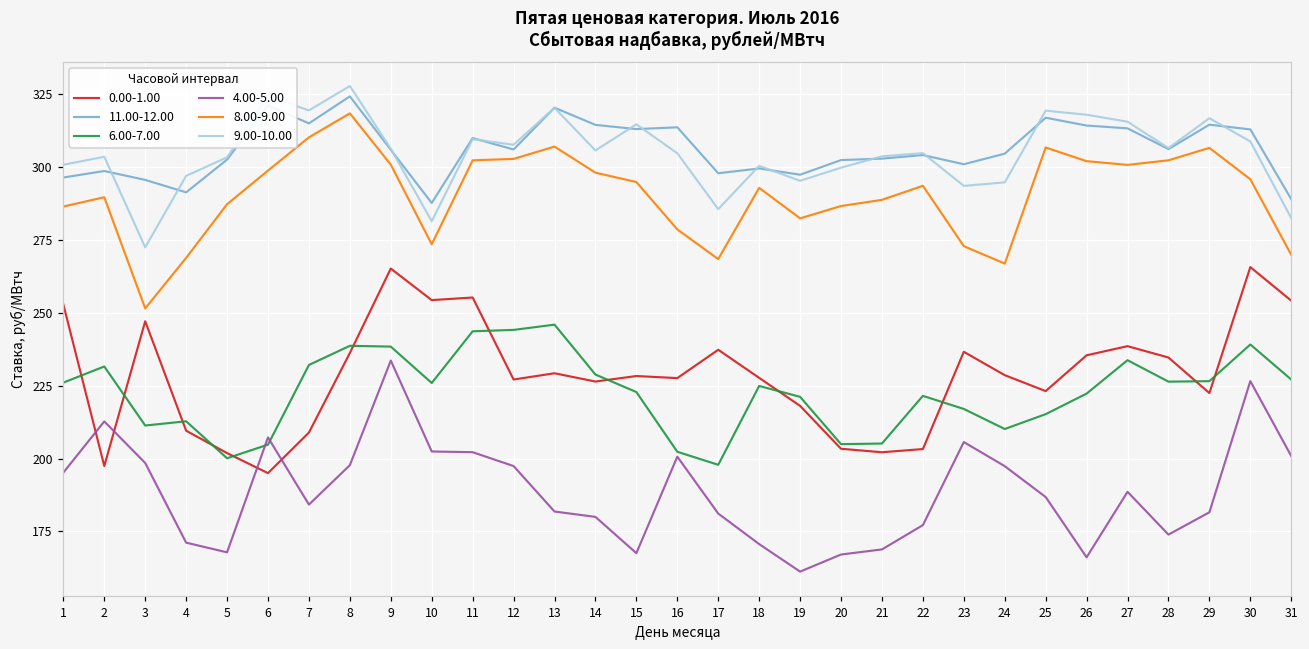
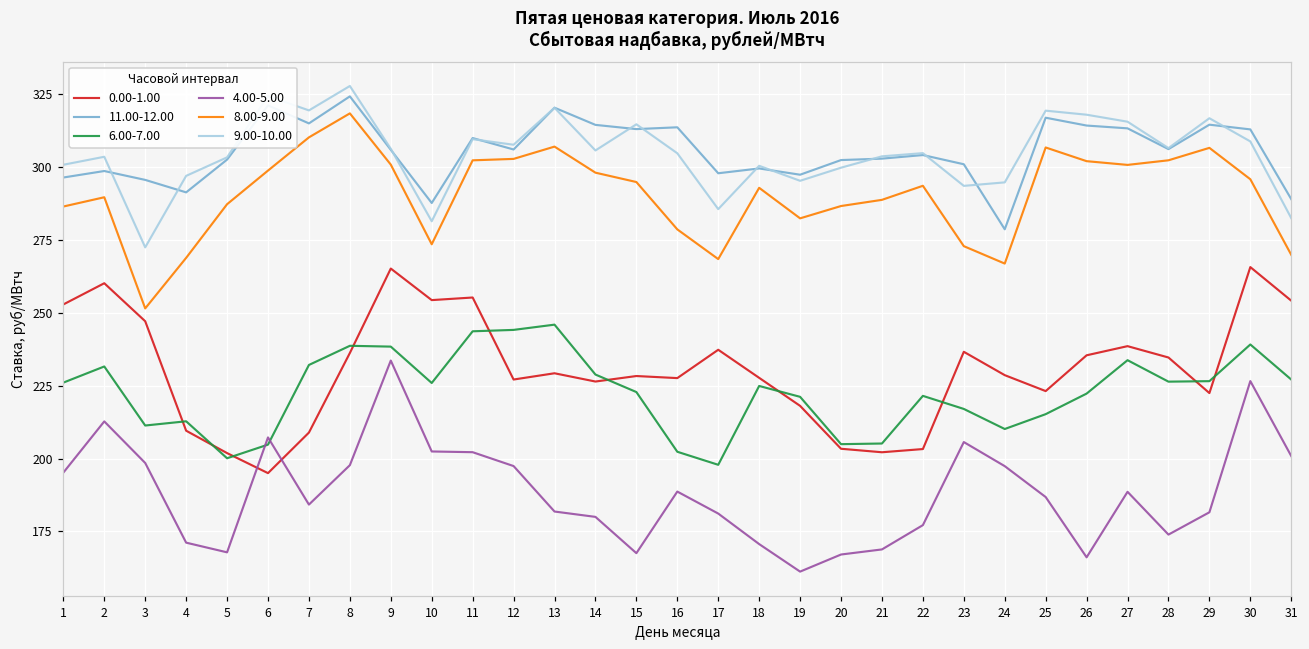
  {
    "0.00-1.00": {
      "1": 253,
-     "2": 197,
+     "2": 260,
      "3": 247,
      "4": 210,
      "5": 202,
      "6": 195,
      "7": 209,
      "8": 236,
      "9": 265,
      "10": 254,
      "11": 255,
      "12": 227,
      "13": 229,
      "14": 226,
      "15": 228,
      "16": 228,
      "17": 237,
      "18": 228,
      "19": 218,
      "20": 203,
      "21": 202,
      "22": 203,
      "23": 237,
      "24": 229,
      "25": 223,
      "26": 235,
      "27": 239,
      "28": 235,
      "29": 222,
      "30": 266,
      "31": 254
    },
    "11.00-12.00": {
      "1": 296,
      "2": 299,
      "3": 296,
      "4": 291,
      "7": 315,
      "8": 324,
      "10": 288,
      "12": 306,
      "14": 315,
      "15": 313,
      "16": 314,
      "17": 298,
      "19": 297,
      "20": 302,
      "23": 301,
-     "24": 305,
+     "24": 279,
      "25": 317,
      "26": 314,
      "27": 313,
      "29": 315,
      "30": 313,
      "31": 289
    },
    "6.00-7.00": {
      "1": 226,
      "2": 232,
      "3": 211,
      "4": 213,
      "5": 200,
      "6": 205,
      "7": 232,
      "8": 239,
      "9": 238,
      "10": 226,
      "11": 244,
      "12": 244,
      "13": 246,
      "14": 229,
      "15": 223,
      "16": 202,
      "17": 198,
      "18": 225,
      "19": 221,
      "20": 205,
      "21": 205,
      "22": 222,
      "23": 217,
      "24": 210,
      "25": 215,
      "26": 222,
      "27": 234,
      "28": 226,
      "29": 227,
      "30": 239,
      "31": 227
    },
    "4.00-5.00": {
      "1": 195,
      "2": 213,
      "3": 198,
      "4": 171,
      "5": 168,
      "6": 207,
      "7": 184,
      "8": 198,
      "9": 234,
      "10": 202,
      "11": 202,
      "12": 197,
      "13": 182,
      "14": 180,
      "15": 168,
-     "16": 201,
+     "16": 189,
      "17": 181,
      "18": 171,
      "19": 161,
      "20": 167,
      "21": 169,
      "22": 177,
      "23": 206,
      "24": 197,
      "25": 187,
      "26": 166,
      "27": 189,
      "28": 174,
      "29": 182,
      "30": 227,
      "31": 201
    },
    "8.00-9.00": {
      "1": 287,
      "2": 290,
      "3": 252,
      "4": 269,
      "5": 287,
      "6": 299,
      "7": 310,
      "8": 319,
      "9": 301,
      "10": 274,
      "11": 302,
      "12": 303,
      "13": 307,
      "14": 298,
      "15": 295,
      "16": 279,
      "17": 268,
      "18": 293,
      "19": 282,
      "20": 287,
      "21": 289,
      "22": 294,
      "23": 273,
      "24": 267,
      "25": 307,
      "26": 302,
      "27": 301,
      "28": 302,
      "29": 307,
      "30": 296,
      "31": 270
    },
    "9.00-10.00": {
      "1": 301,
      "2": 304,
      "3": 273,
      "4": 297,
      "7": 320,
      "8": 328,
      "10": 281,
      "12": 308,
      "14": 306,
      "15": 315,
      "16": 305,
      "17": 286,
      "19": 295,
      "20": 300,
      "23": 294,
      "24": 295,
      "25": 319,
      "26": 318,
      "27": 316,
      "29": 317,
      "30": 309,
      "31": 283
    }
  }
